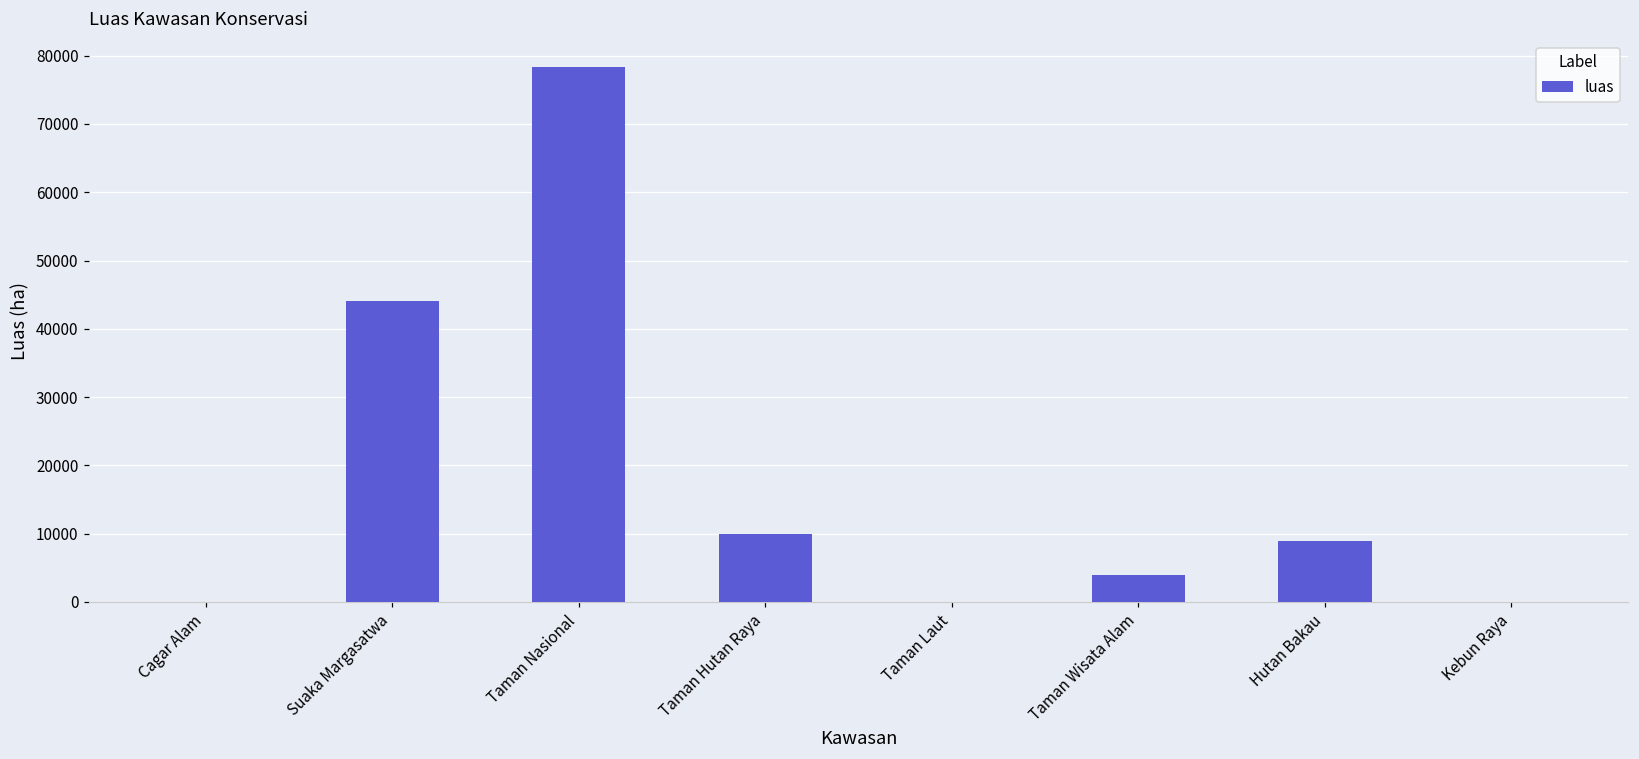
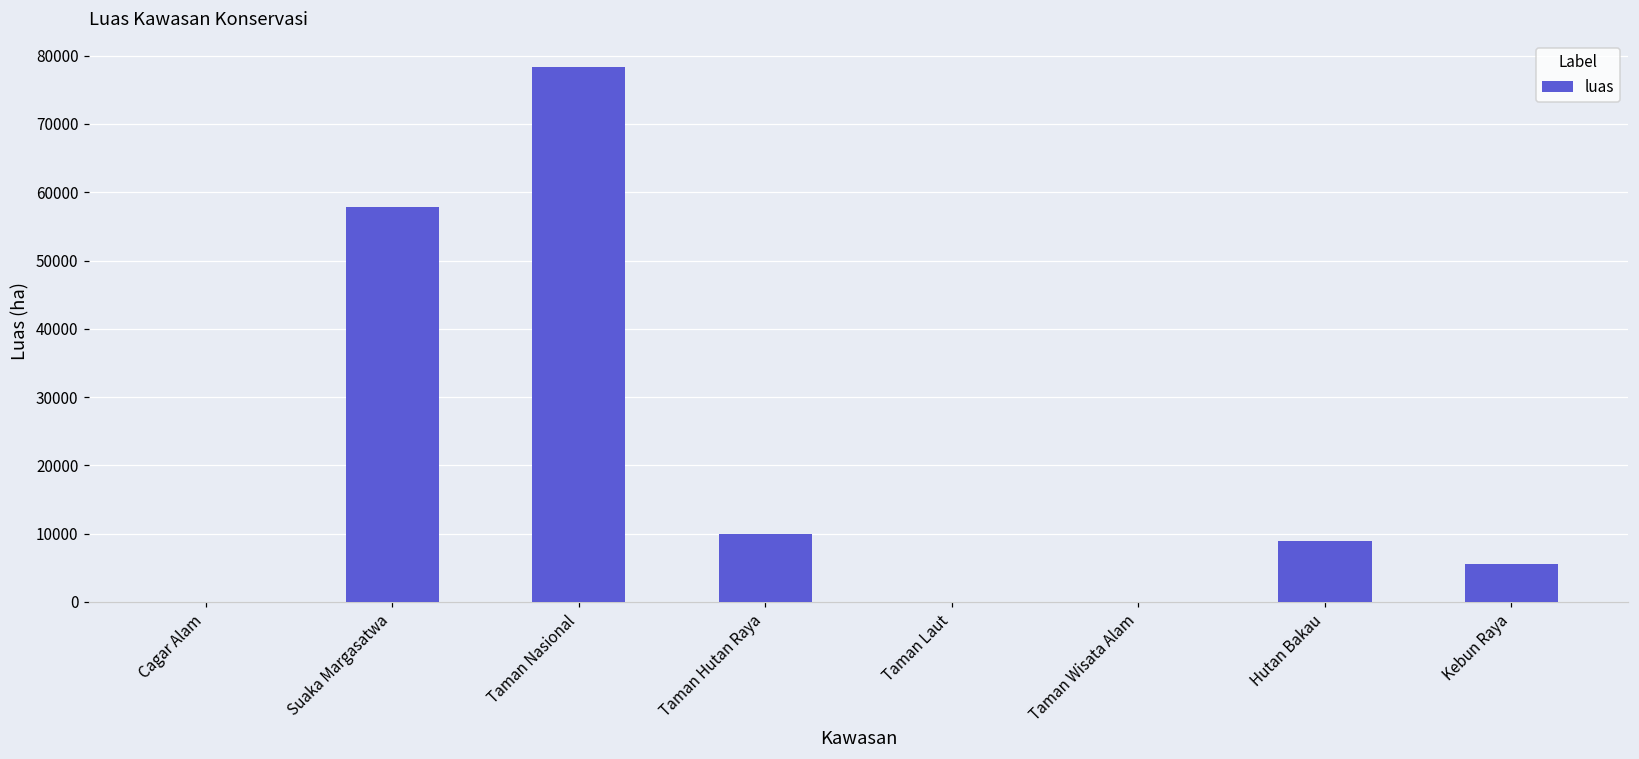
  {
    "Cagar Alam": 0,
-   "Suaka Margasatwa": 44000,
+   "Suaka Margasatwa": 58000,
    "Taman Nasional": 78000,
    "Taman Hutan Raya": 10000,
    "Taman Laut": 0,
-   "Taman Wisata Alam": 4000,
+   "Taman Wisata Alam": 0,
    "Hutan Bakau": 9000,
-   "Kebun Raya": 0
+   "Kebun Raya": 6000
  }
